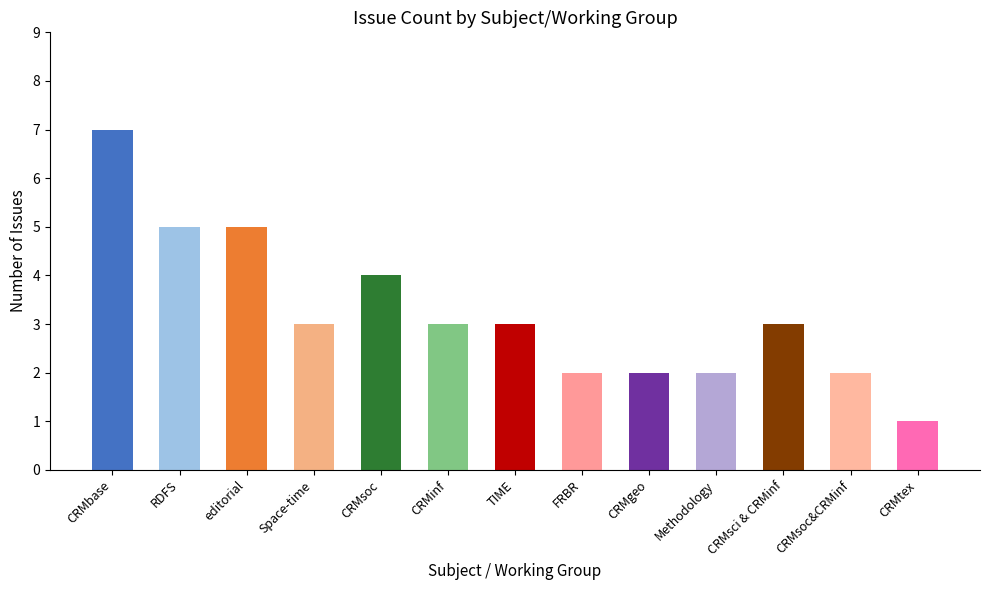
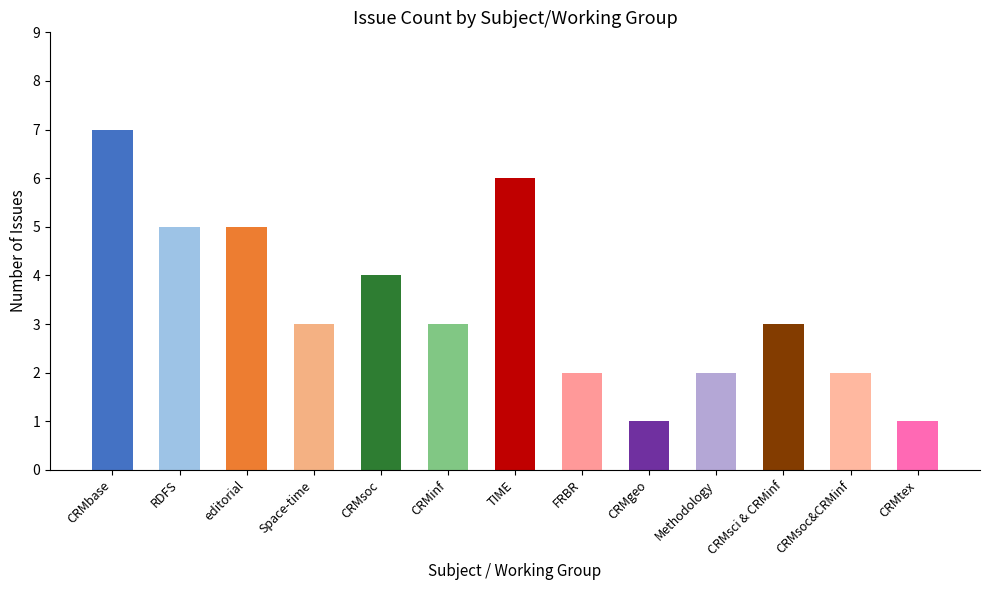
  {
    "CRMbase": 7,
    "RDFS": 5,
    "editorial": 5,
    "Space-time": 3,
    "CRMsoc": 4,
    "CRMinf": 3,
-   "TIME": 3,
+   "TIME": 6,
    "FRBR": 2,
-   "CRMgeo": 2,
+   "CRMgeo": 1,
    "Methodology": 2,
    "CRMsci & CRMinf": 3,
    "CRMsoc&CRMinf": 2,
    "CRMtex": 1
  }
